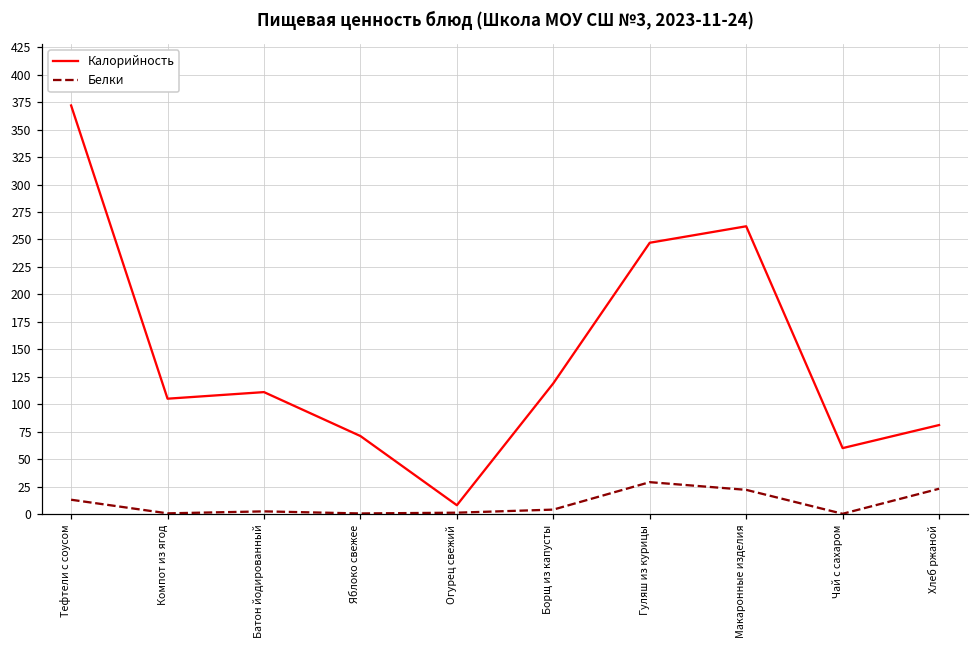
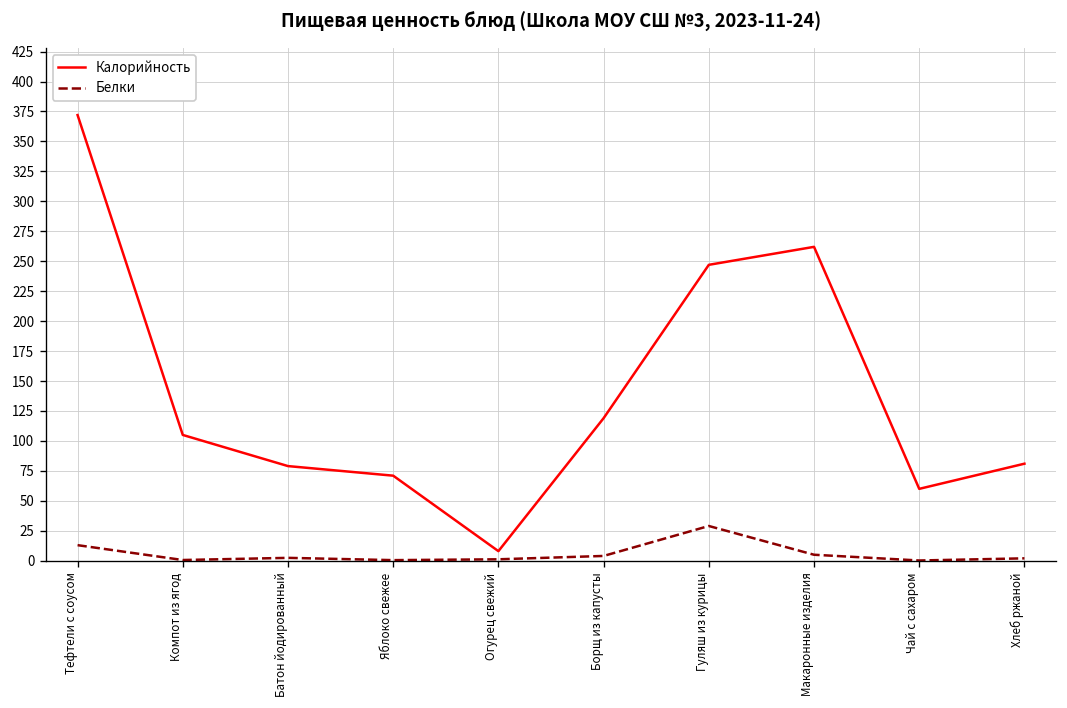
  {
    "Калорийность": {
      "Тефтели с соусом": 370,
      "Компот из ягод": 110,
-     "Батон йодированный": 110,
+     "Батон йодированный": 80,
      "Яблоко свежее": 70,
      "Огурец свежий": 10,
      "Борщ из капусты": 120,
      "Гуляш из курицы": 250,
      "Макаронные изделия": 260,
      "Чай с сахаром": 60,
      "Хлеб ржаной": 80
    },
    "Белки": {
      "Тефтели с соусом": 10,
      "Компот из ягод": 0,
      "Батон йодированный": 0,
      "Яблоко свежее": 0,
      "Огурец свежий": 0,
      "Борщ из капусты": 0,
      "Гуляш из курицы": 30,
-     "Макаронные изделия": 20,
+     "Макаронные изделия": 10,
      "Чай с сахаром": 0,
-     "Хлеб ржаной": 20
+     "Хлеб ржаной": 0
    }
  }
